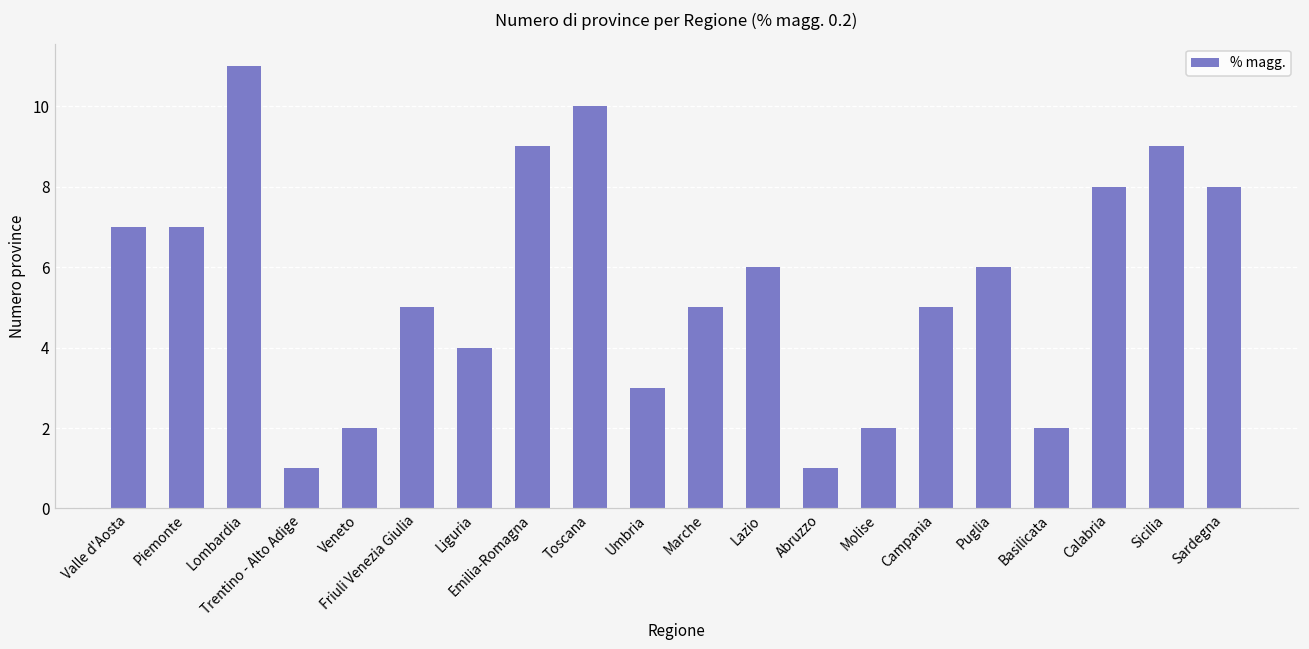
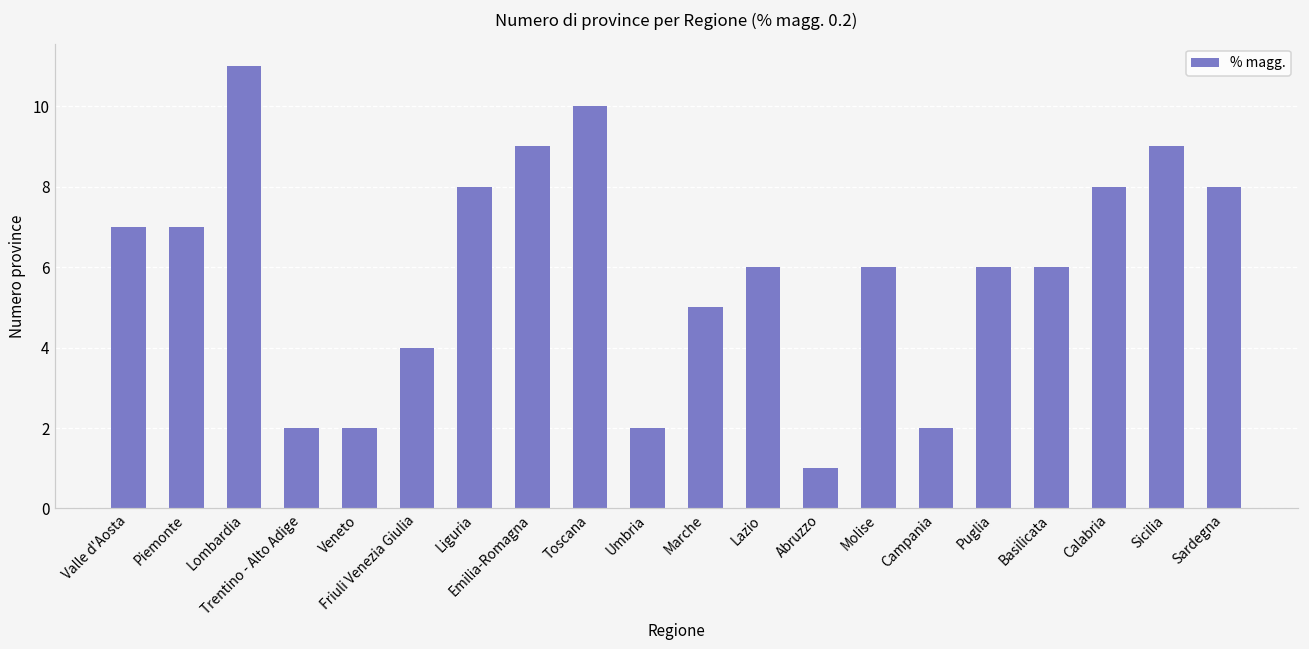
  {
    "Valle d'Aosta": 7,
    "Piemonte": 7,
    "Lombardia": 11,
-   "Trentino - Alto Adige": 1,
+   "Trentino - Alto Adige": 2,
    "Veneto": 2,
-   "Friuli Venezia Giulia": 5,
-   "Liguria": 4,
+   "Friuli Venezia Giulia": 4,
+   "Liguria": 8,
    "Emilia-Romagna": 9,
    "Toscana": 10,
-   "Umbria": 3,
+   "Umbria": 2,
    "Marche": 5,
    "Lazio": 6,
    "Abruzzo": 1,
-   "Molise": 2,
-   "Campania": 5,
+   "Molise": 6,
+   "Campania": 2,
    "Puglia": 6,
-   "Basilicata": 2,
+   "Basilicata": 6,
    "Calabria": 8,
    "Sicilia": 9,
    "Sardegna": 8
  }
